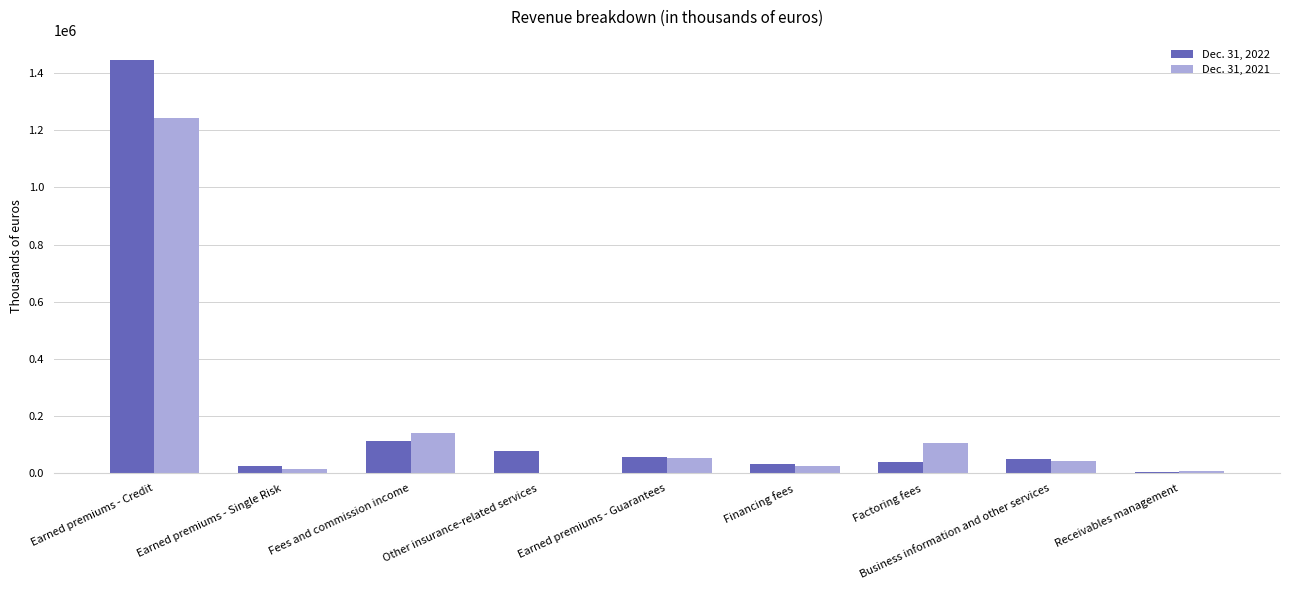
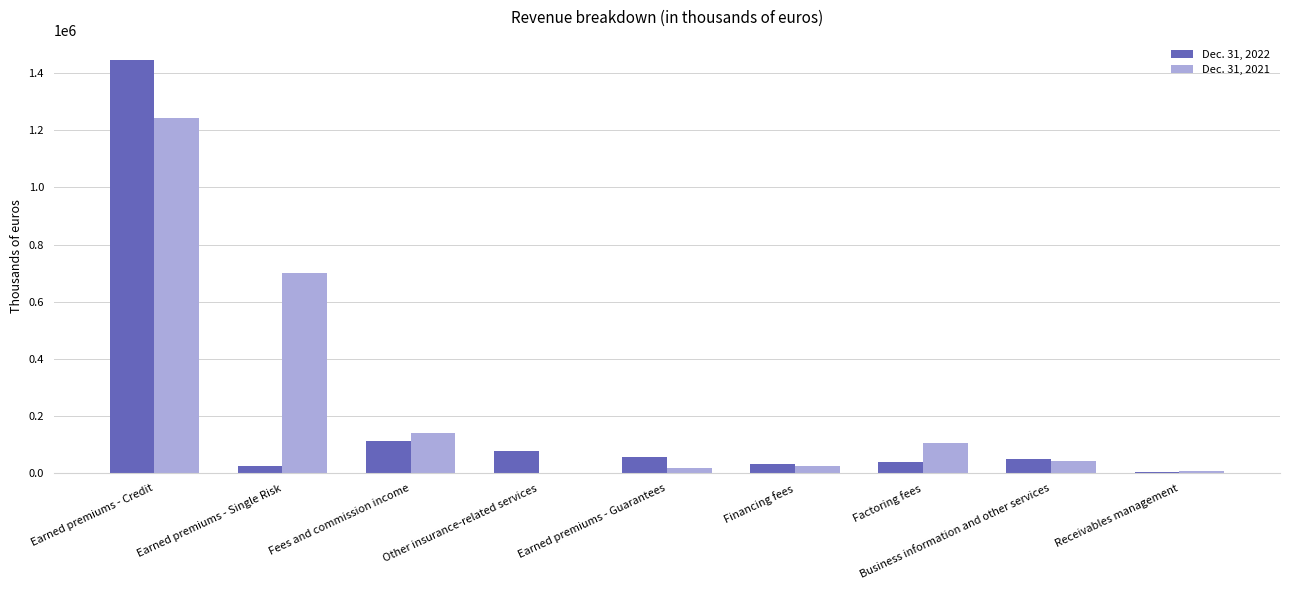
  {
    "Dec. 31, 2022": {
      "Earned premiums - Credit": 1440000,
      "Earned premiums - Single Risk": 20000,
      "Fees and commission income": 110000,
      "Other insurance-related services": 80000,
      "Earned premiums - Guarantees": 60000,
      "Financing fees": 30000,
      "Factoring fees": 40000,
      "Business information and other services": 50000
    },
    "Dec. 31, 2021": {
      "Earned premiums - Credit": 1240000,
-     "Earned premiums - Single Risk": 20000,
+     "Earned premiums - Single Risk": 700000,
      "Fees and commission income": 140000,
-     "Earned premiums - Guarantees": 50000,
+     "Earned premiums - Guarantees": 20000,
      "Financing fees": 30000,
      "Factoring fees": 110000,
      "Business information and other services": 40000
    }
  }
